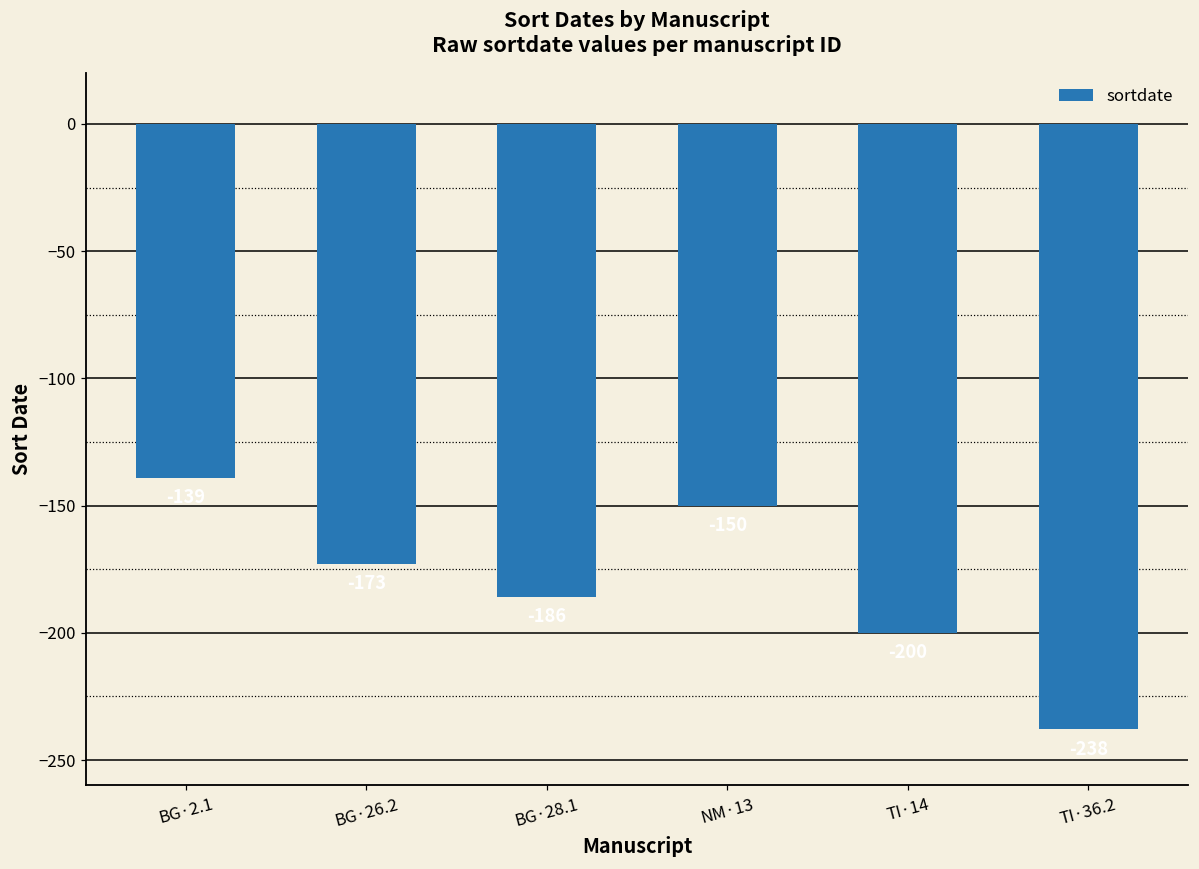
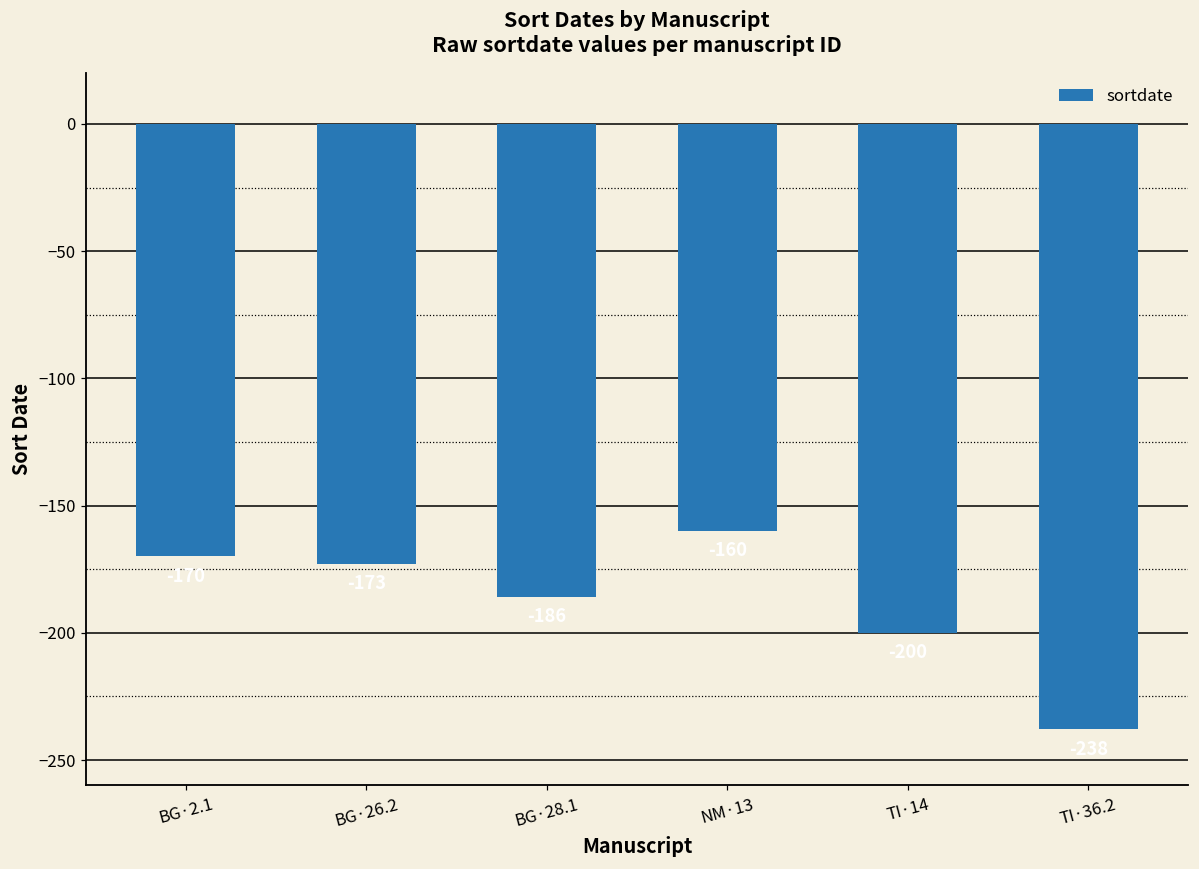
  {
-   "BG·2.1": -139,
+   "BG·2.1": -170,
    "BG·26.2": -173,
    "BG·28.1": -186,
-   "NM·13": -150,
+   "NM·13": -160,
    "TI·14": -200,
    "TI·36.2": -238
  }
